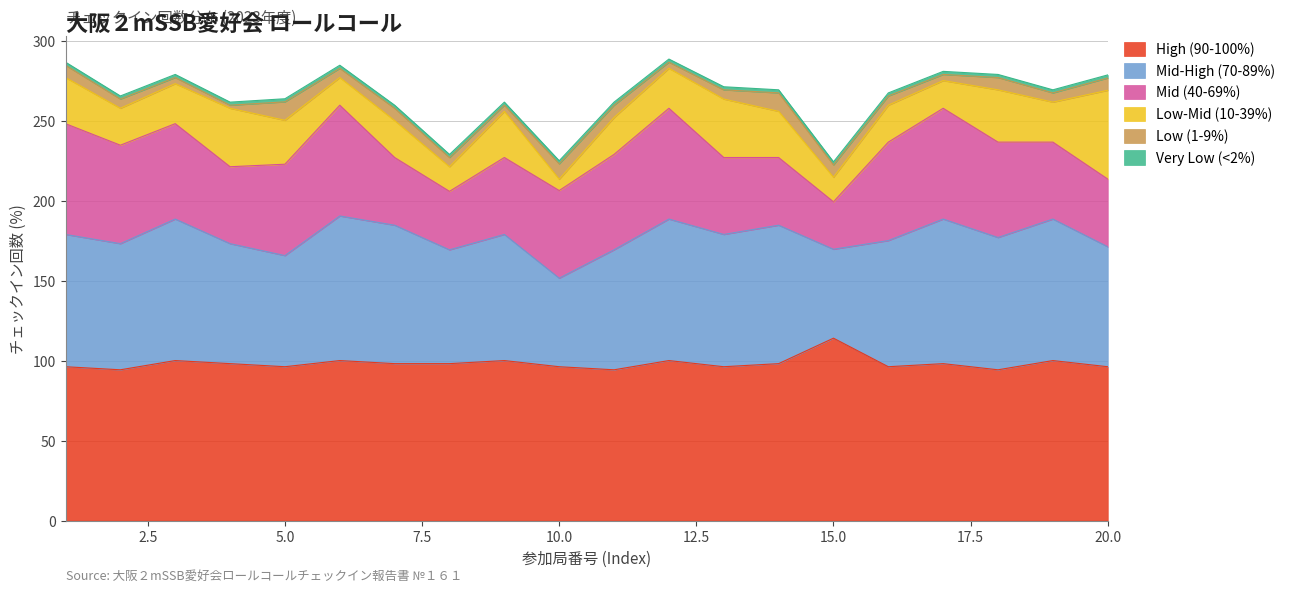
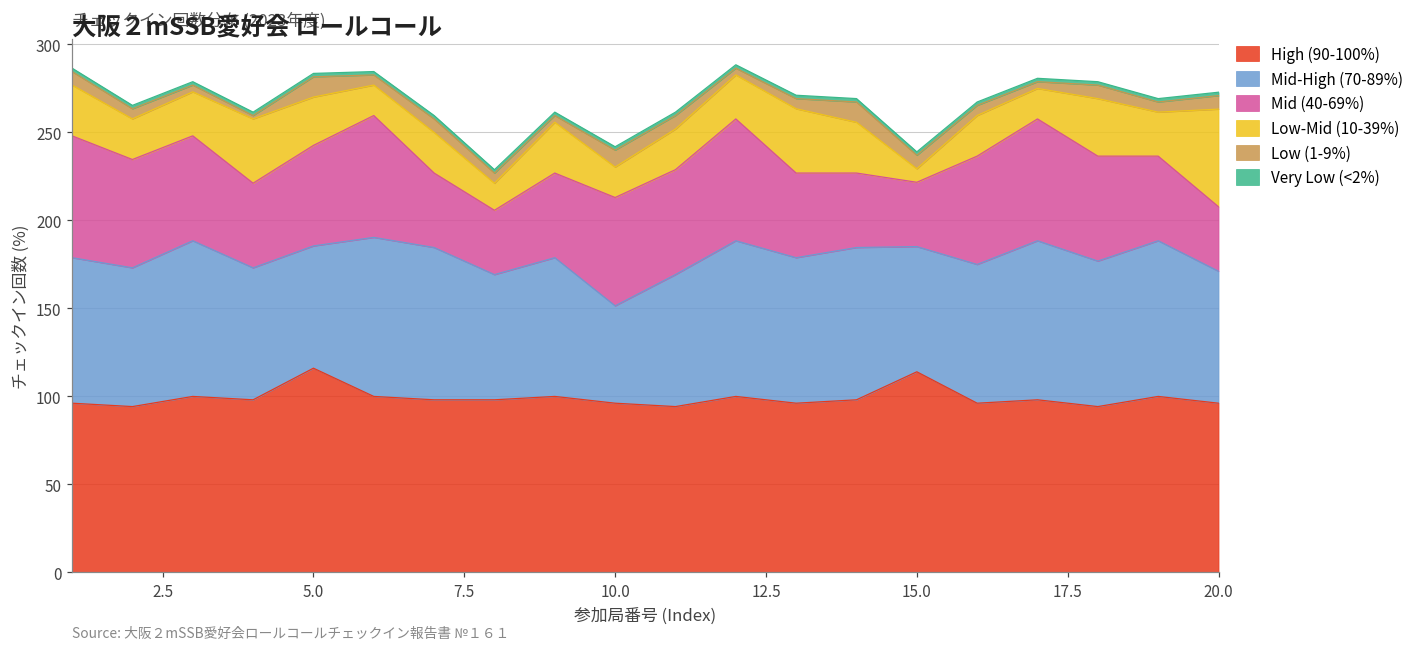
  {
    "High (90-100%)": {
-     "5.0": 96,
+     "5.0": 116,
      "10.0": 96,
      "15.0": 114,
      "20.0": 96
    },
    "Mid-High (70-89%)": {
      "5.0": 69,
      "10.0": 55,
-     "15.0": 56,
+     "15.0": 71,
      "20.0": 75
    },
    "Mid (40-69%)": {
      "5.0": 57,
-     "10.0": 55,
-     "15.0": 30,
-     "20.0": 42
+     "10.0": 62,
+     "15.0": 37,
+     "20.0": 37
    },
    "Low-Mid (10-39%)": {
      "5.0": 27,
-     "10.0": 7,
-     "15.0": 15,
+     "10.0": 17,
+     "15.0": 8,
      "20.0": 55
    },
    "Low (1-9%)": {
      "5.0": 12,
      "10.0": 10,
      "15.0": 8,
      "20.0": 8
    },
    "Very Low (<2%)": {
      "5.0": 2,
      "10.0": 2,
      "15.0": 2,
      "20.0": 2
    }
  }
